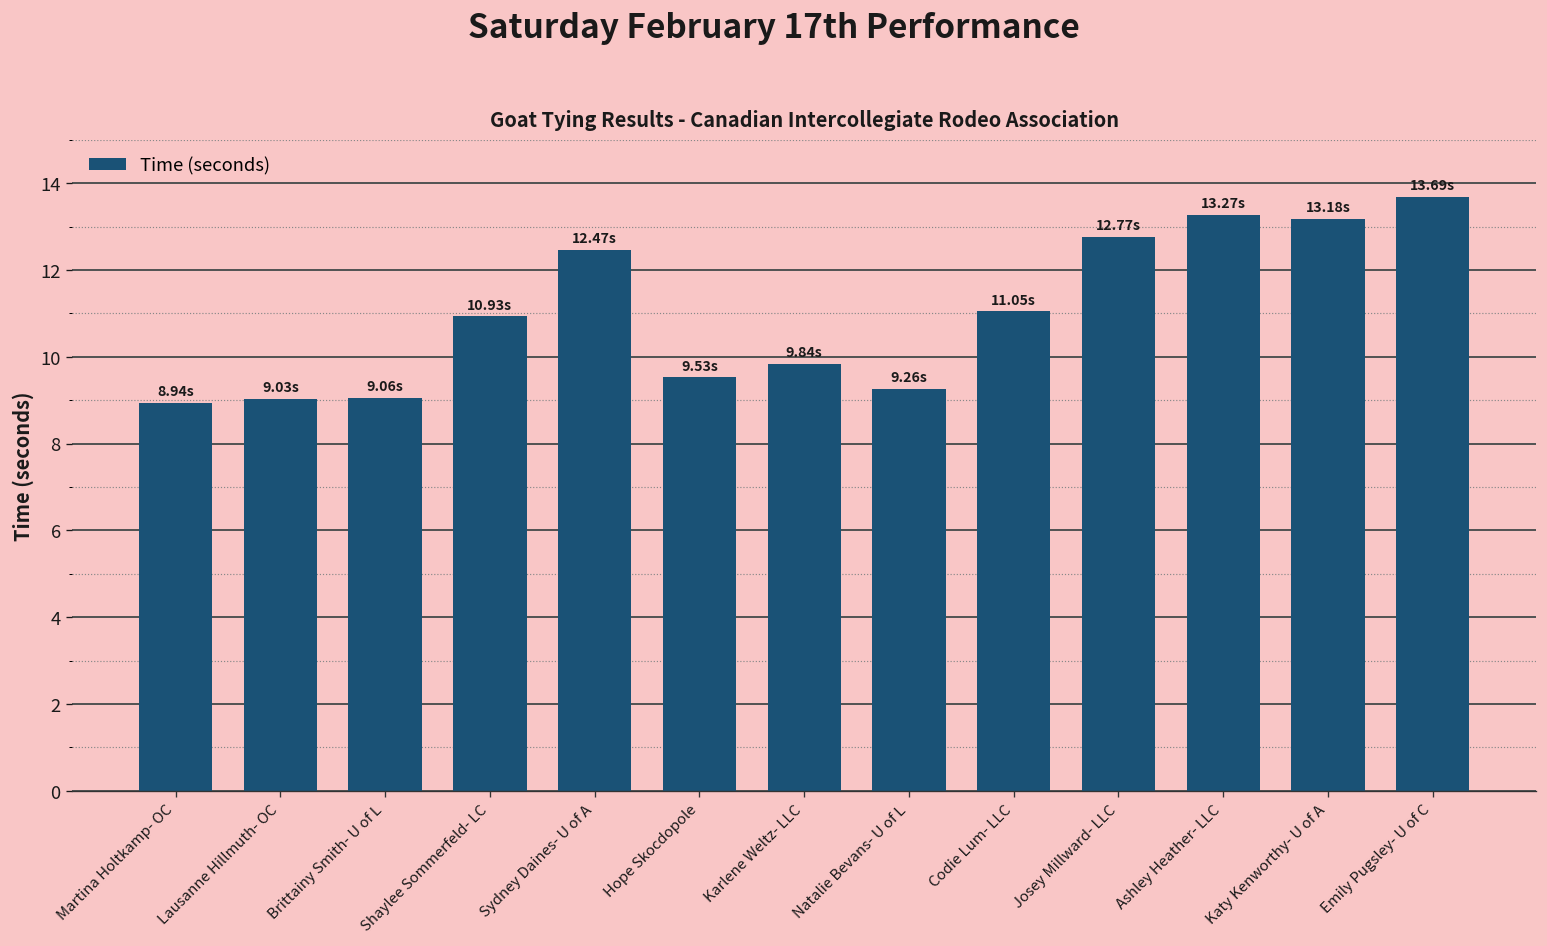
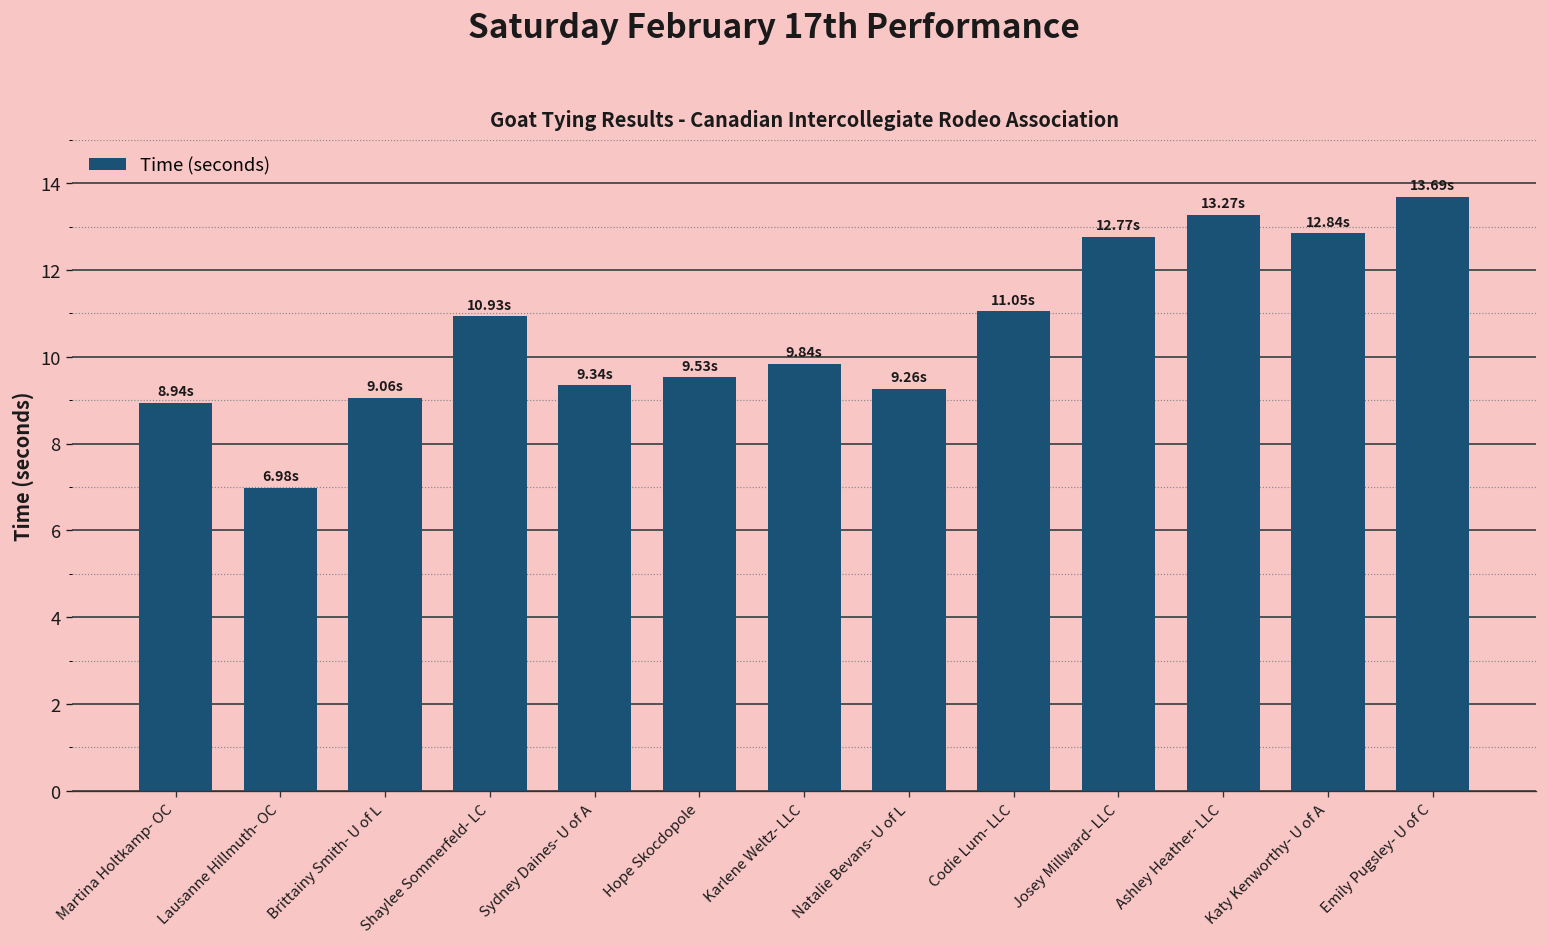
  {
    "Martina Holtkamp- OC": "8.94s",
-   "Lausanne Hillmuth- OC": "9.03s",
+   "Lausanne Hillmuth- OC": "6.98s",
    "Brittainy Smith- U of L": "9.06s",
    "Shaylee Sommerfeld- LC": "10.93s",
-   "Sydney Daines- U of A": "12.47s",
+   "Sydney Daines- U of A": "9.34s",
    "Hope Skocdopole": "9.53s",
    "Karlene Weltz- LLC": "9.84s",
    "Natalie Bevans- U of L": "9.26s",
    "Codie Lum- LLC": "11.05s",
    "Josey Millward- LLC": "12.77s",
    "Ashley Heather- LLC": "13.27s",
-   "Katy Kenworthy- U of A": "13.18s",
+   "Katy Kenworthy- U of A": "12.84s",
    "Emily Pugsley- U of C": "13.69s"
  }
